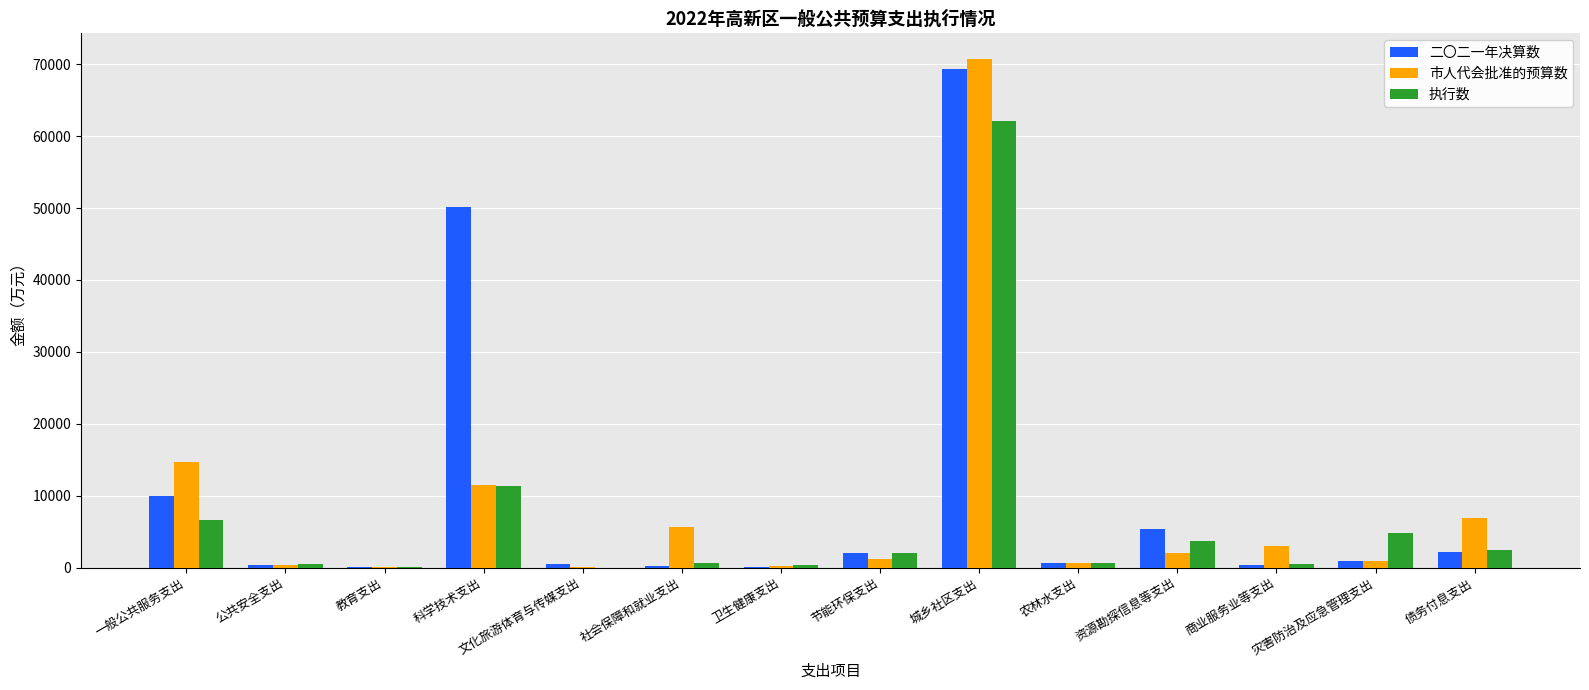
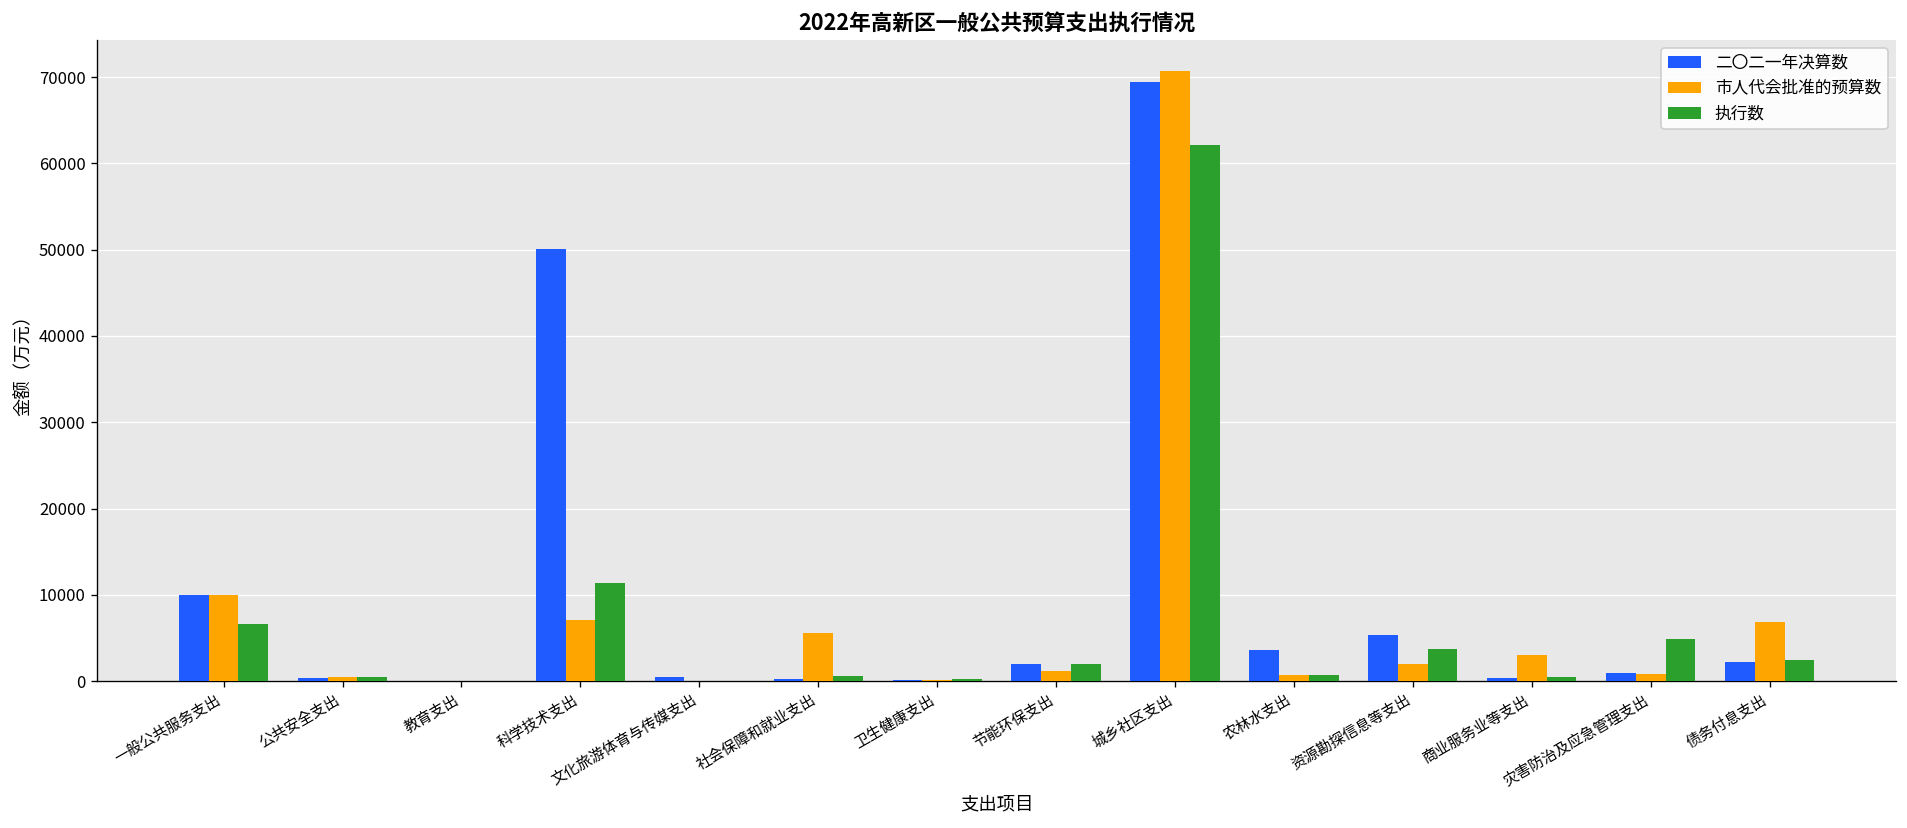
  {
    "二〇二一年决算数": {
      "一般公共服务支出": 10000,
      "公共安全支出": 0,
      "科学技术支出": 50000,
      "文化旅游体育与传媒支出": 0,
      "节能环保支出": 2000,
      "城乡社区支出": 69000,
-     "农林水支出": 1000,
+     "农林水支出": 4000,
      "资源勘探信息等支出": 5000,
      "灾害防治及应急管理支出": 1000,
      "债务付息支出": 2000
    },
    "市人代会批准的预算数": {
-     "一般公共服务支出": 15000,
+     "一般公共服务支出": 10000,
      "公共安全支出": 0,
-     "科学技术支出": 11000,
+     "科学技术支出": 7000,
      "社会保障和就业支出": 6000,
      "节能环保支出": 1000,
      "城乡社区支出": 71000,
      "农林水支出": 1000,
      "资源勘探信息等支出": 2000,
      "商业服务业等支出": 3000,
      "灾害防治及应急管理支出": 1000,
      "债务付息支出": 7000
    },
    "执行数": {
      "一般公共服务支出": 7000,
      "公共安全支出": 1000,
      "科学技术支出": 11000,
      "社会保障和就业支出": 1000,
      "节能环保支出": 2000,
      "城乡社区支出": 62000,
      "农林水支出": 1000,
      "资源勘探信息等支出": 4000,
      "商业服务业等支出": 1000,
      "灾害防治及应急管理支出": 5000,
      "债务付息支出": 2000
    }
  }
